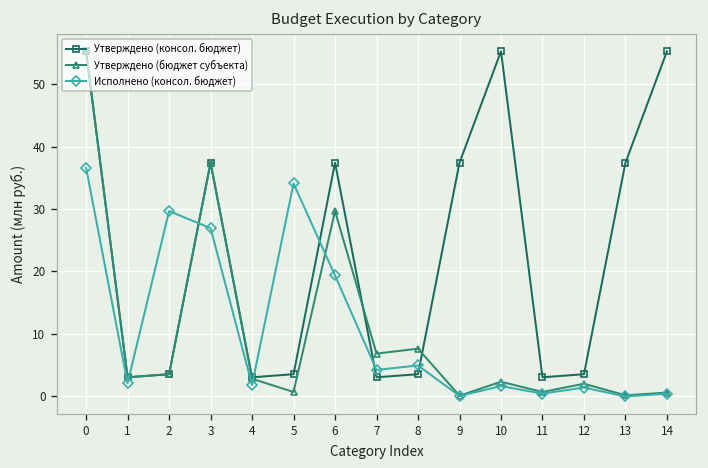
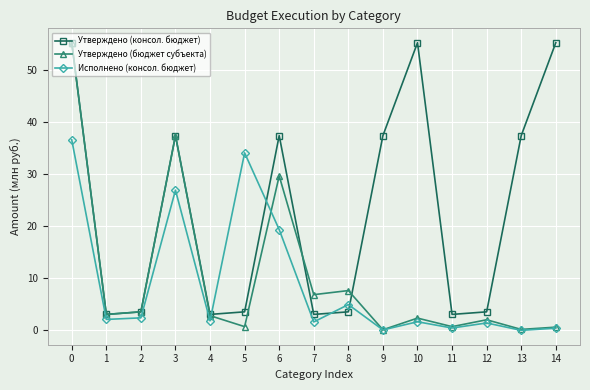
  {
    "Исполнено (консол. бюджет)": {
      "0": 37,
      "1": 2,
-     "2": 30,
+     "2": 2,
      "3": 27,
      "4": 2,
      "5": 34,
      "6": 19,
-     "7": 4,
+     "7": 2,
      "8": 5,
      "10": 2,
      "12": 1
    }
  }
